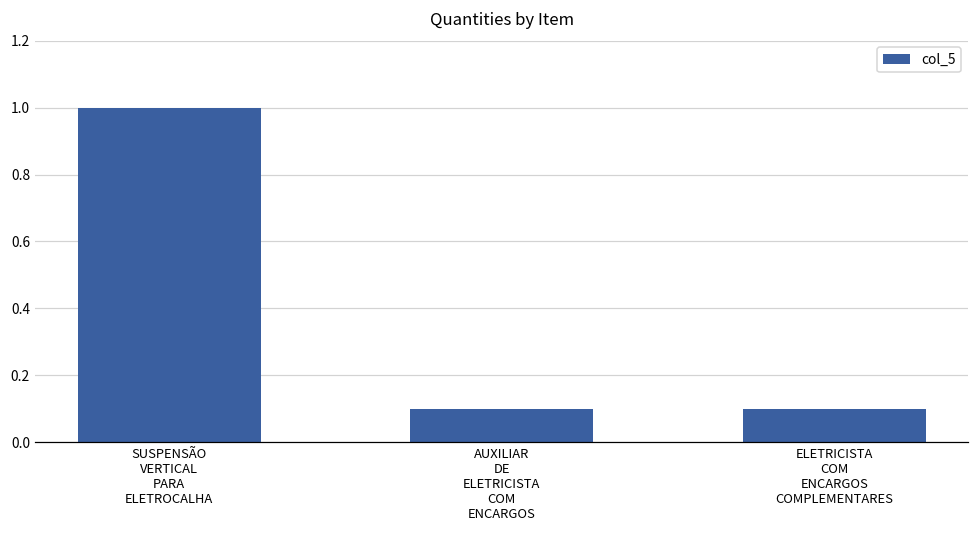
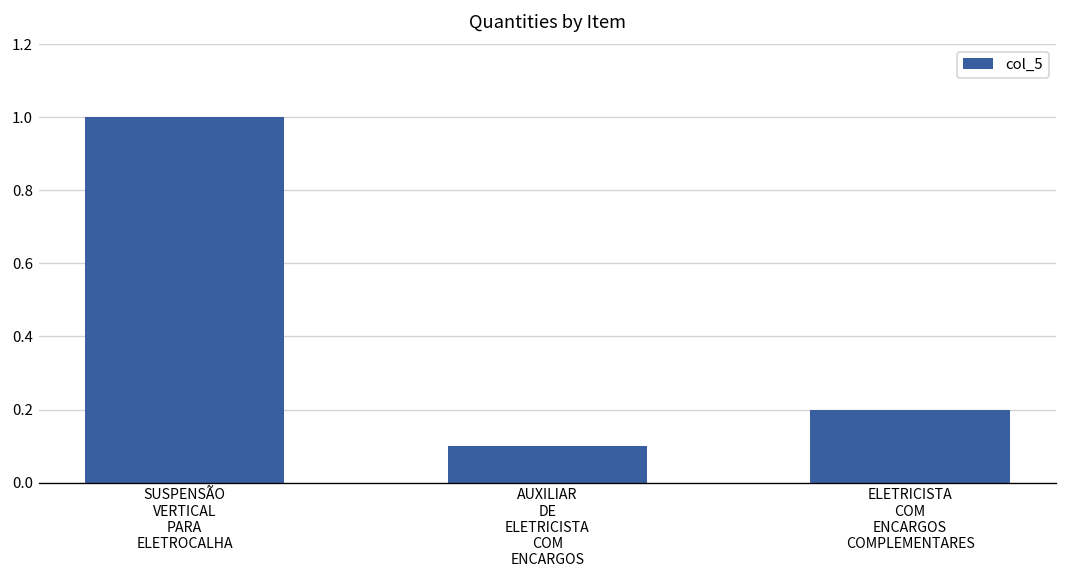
  {
    "SUSPENSÃO VERTICAL PARA ELETROCALHA": 1.0,
    "AUXILIAR DE ELETRICISTA COM ENCARGOS": 0.1,
-   "ELETRICISTA COM ENCARGOS COMPLEMENTARES": 0.1
+   "ELETRICISTA COM ENCARGOS COMPLEMENTARES": 0.2
  }
